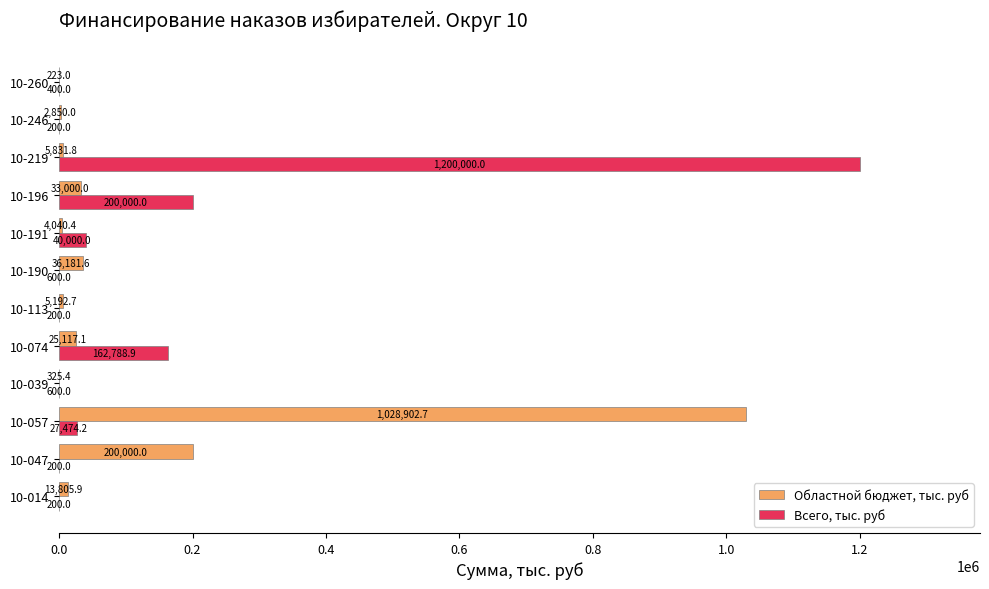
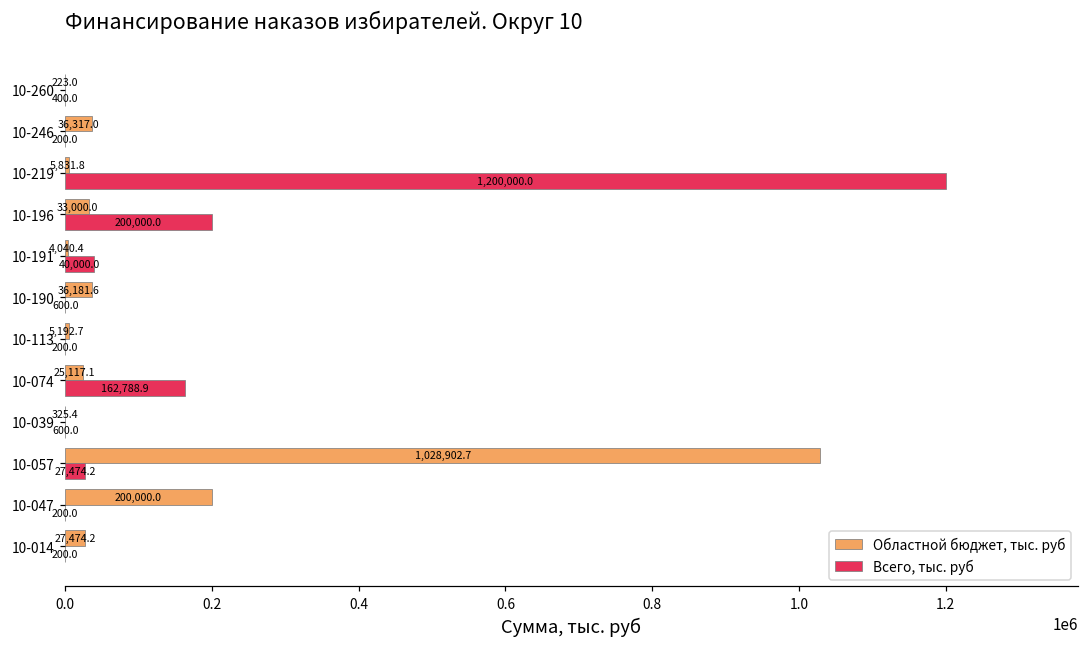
  {
    "Областной бюджет, тыс. руб": {
      "10-260": "223.0",
-     "10-246": "2,850.0",
+     "10-246": "36,317.0",
      "10-219": "5,831.8",
      "10-196": "33,000.0",
      "10-191": "4,040.4",
      "10-190": "36,181.6",
      "10-113": "5,192.7",
      "10-074": "25,117.1",
      "10-039": "325.4",
      "10-057": "1,028,902.7",
      "10-047": "200,000.0",
-     "10-014": "13,805.9"
+     "10-014": "27,474.2"
    },
    "Всего, тыс. руб": {
      "10-260": "400.0",
      "10-246": "200.0",
      "10-219": "1,200,000.0",
      "10-196": "200,000.0",
      "10-191": "40,000.0",
      "10-190": "600.0",
      "10-113": "200.0",
      "10-074": "162,788.9",
      "10-039": "600.0",
      "10-057": "27,474.2",
      "10-047": "200.0",
      "10-014": "200.0"
    }
  }
